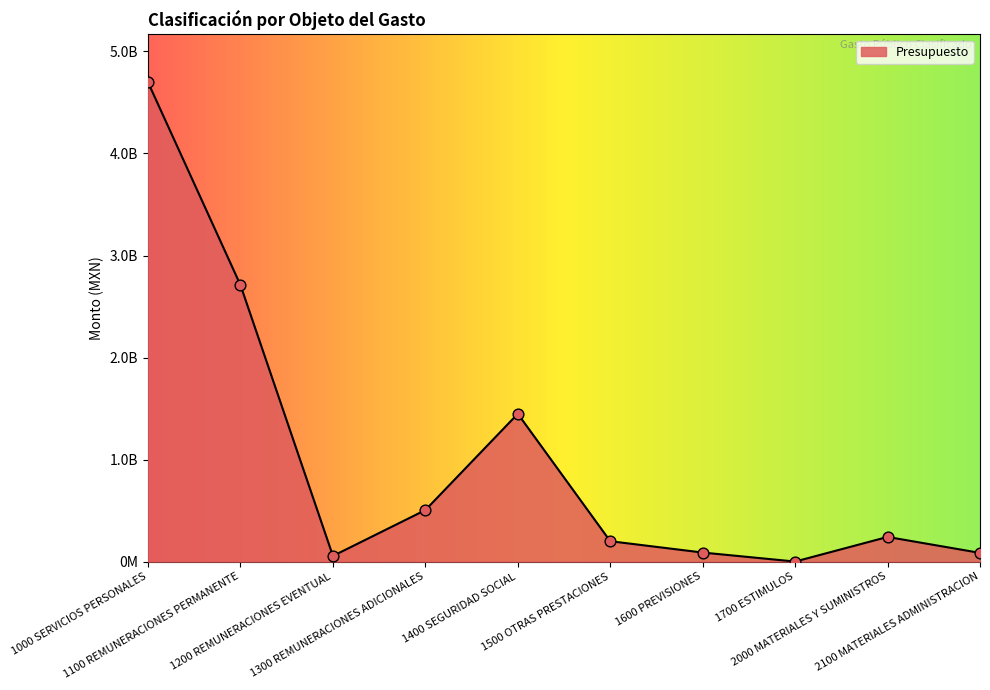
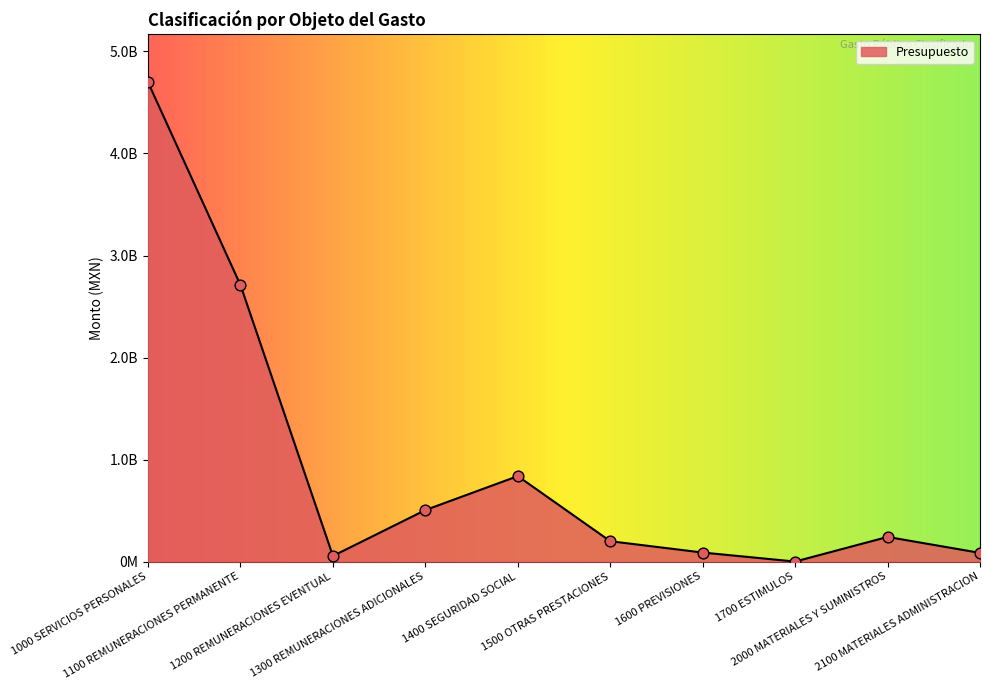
  {
    "1000 SERVICIOS PERSONALES": 4700000000,
    "1100 REMUNERACIONES PERMANENTE": 2710000000,
    "1200 REMUNERACIONES EVENTUAL": 50000000,
    "1300 REMUNERACIONES ADICIONALES": 500000000,
-   "1400 SEGURIDAD SOCIAL": 1450000000,
+   "1400 SEGURIDAD SOCIAL": 840000000,
    "1500 OTRAS PRESTACIONES": 200000000,
    "1600 PREVISIONES": 90000000,
    "1700 ESTIMULOS": 0,
    "2000 MATERIALES Y SUMINISTROS": 240000000,
    "2100 MATERIALES ADMINISTRACION": 80000000
  }
